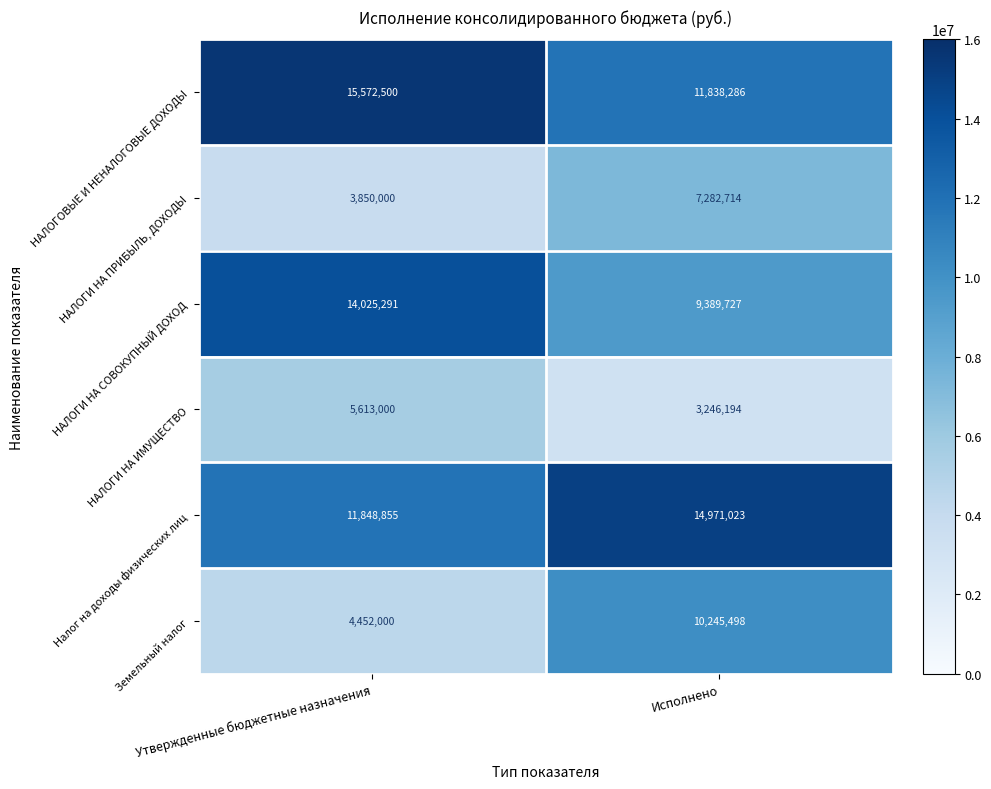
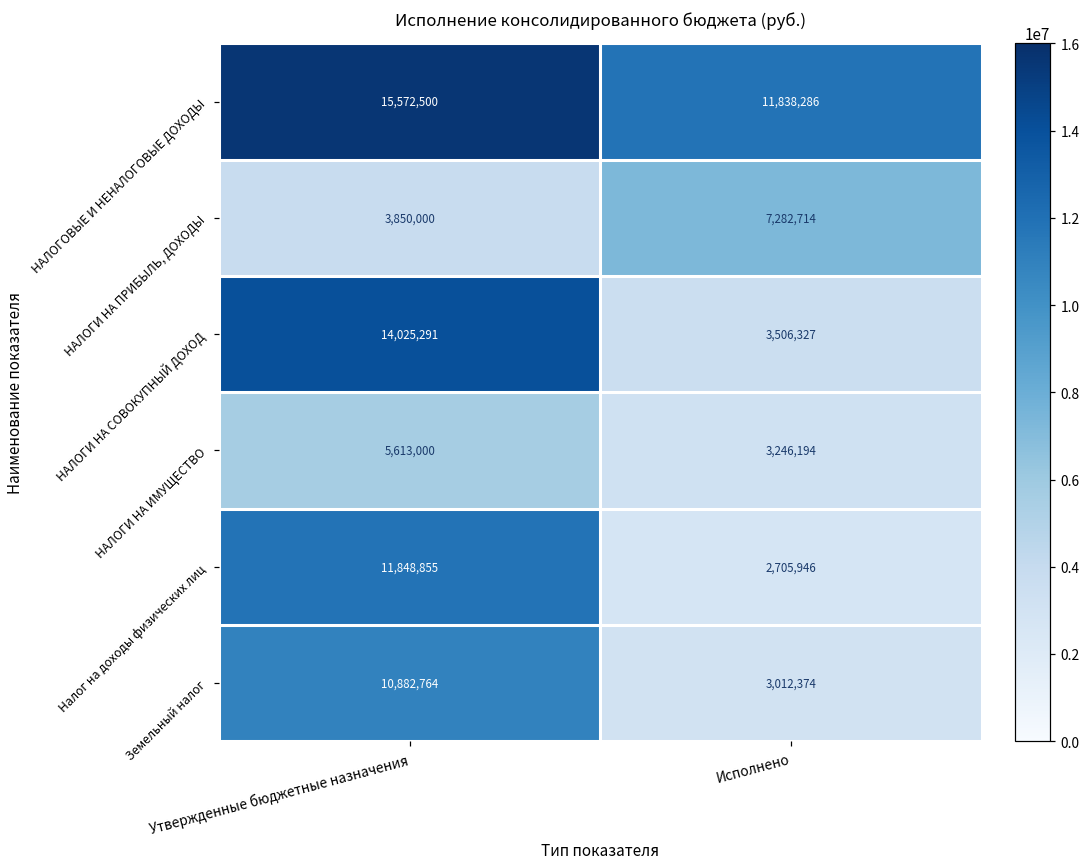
  {
    "НАЛОГОВЫЕ И НЕНАЛОГОВЫЕ ДОХОДЫ": {
      "Утвержденные бюджетные назначения": "15,572,500",
      "Исполнено": "11,838,286"
    },
    "НАЛОГИ НА ПРИБЫЛЬ, ДОХОДЫ": {
      "Утвержденные бюджетные назначения": "3,850,000",
      "Исполнено": "7,282,714"
    },
    "НАЛОГИ НА СОВОКУПНЫЙ ДОХОД": {
      "Утвержденные бюджетные назначения": "14,025,291",
-     "Исполнено": "9,389,727"
+     "Исполнено": "3,506,327"
    },
    "НАЛОГИ НА ИМУЩЕСТВО": {
      "Утвержденные бюджетные назначения": "5,613,000",
      "Исполнено": "3,246,194"
    },
    "Налог на доходы физических лиц": {
      "Утвержденные бюджетные назначения": "11,848,855",
-     "Исполнено": "14,971,023"
+     "Исполнено": "2,705,946"
    },
    "Земельный налог": {
-     "Утвержденные бюджетные назначения": "4,452,000",
-     "Исполнено": "10,245,498"
+     "Утвержденные бюджетные назначения": "10,882,764",
+     "Исполнено": "3,012,374"
    }
  }
